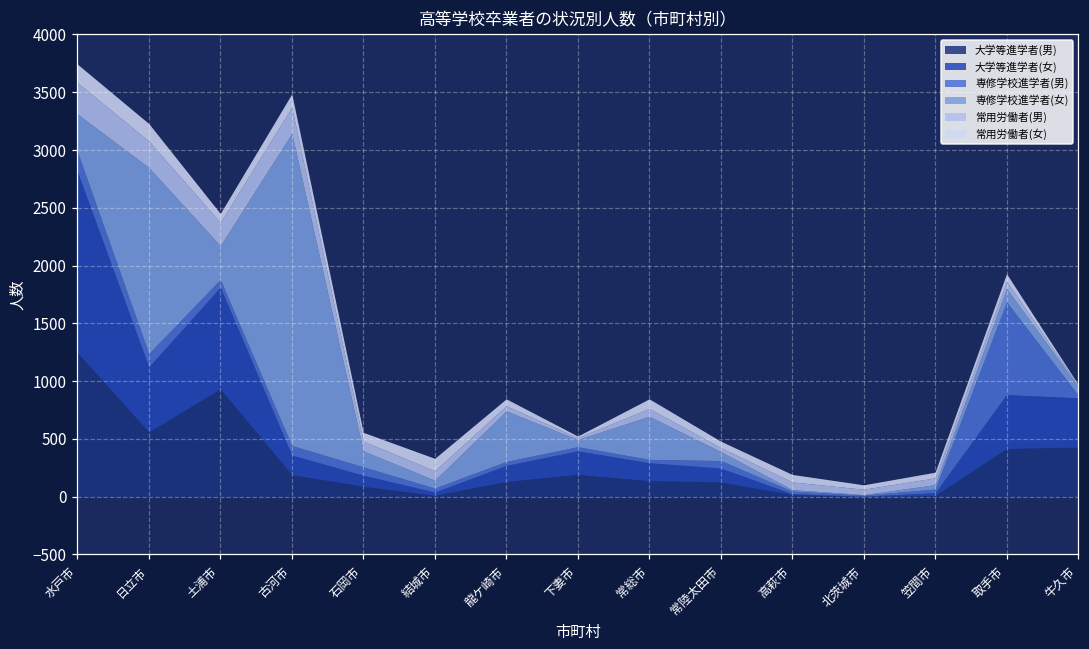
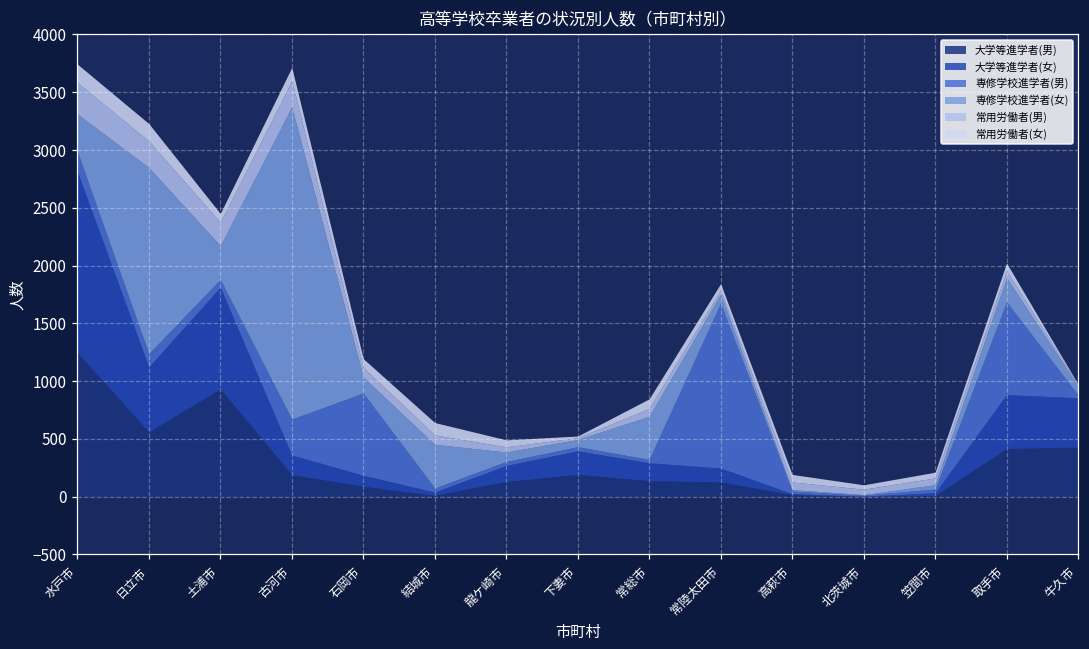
  {
    "専修学校進学者(男)": {
      "水戸市": 170,
      "日立市": 120,
      "土浦市": 70,
-     "古河市": 80,
-     "石岡市": 70,
+     "古河市": 310,
+     "石岡市": 710,
      "結城市": 40,
      "龍ケ崎市": 30,
      "下妻市": 40,
      "常総市": 30,
-     "常陸太田市": 70,
+     "常陸太田市": 1430,
      "笠間市": 30,
      "取手市": 800,
      "牛久市": 30
    },
    "専修学校進学者(女)": {
      "水戸市": 330,
      "日立市": 1610,
      "土浦市": 290,
      "古河市": 2700,
      "石岡市": 140,
-     "結城市": 70,
-     "龍ケ崎市": 440,
+     "結城市": 380,
+     "龍ケ崎市": 80,
      "常総市": 370,
      "常陸太田市": 80,
      "笠間市": 40,
-     "取手市": 120
+     "取手市": 210
    }
  }
